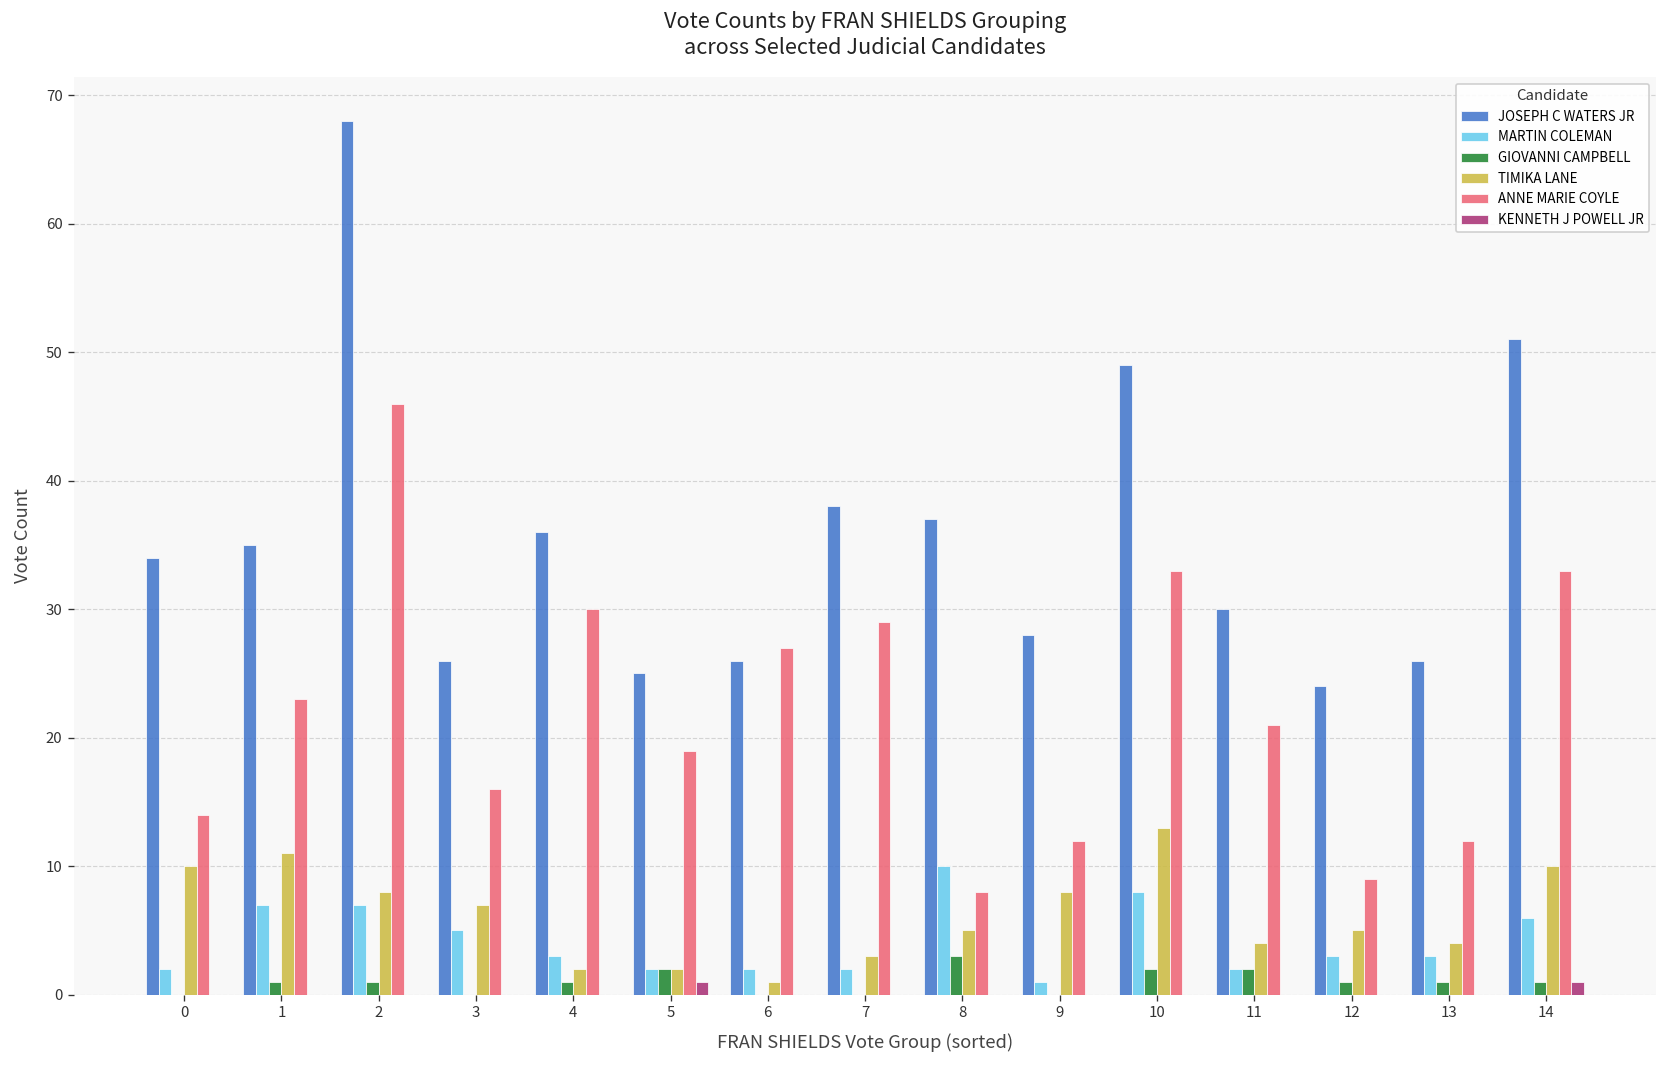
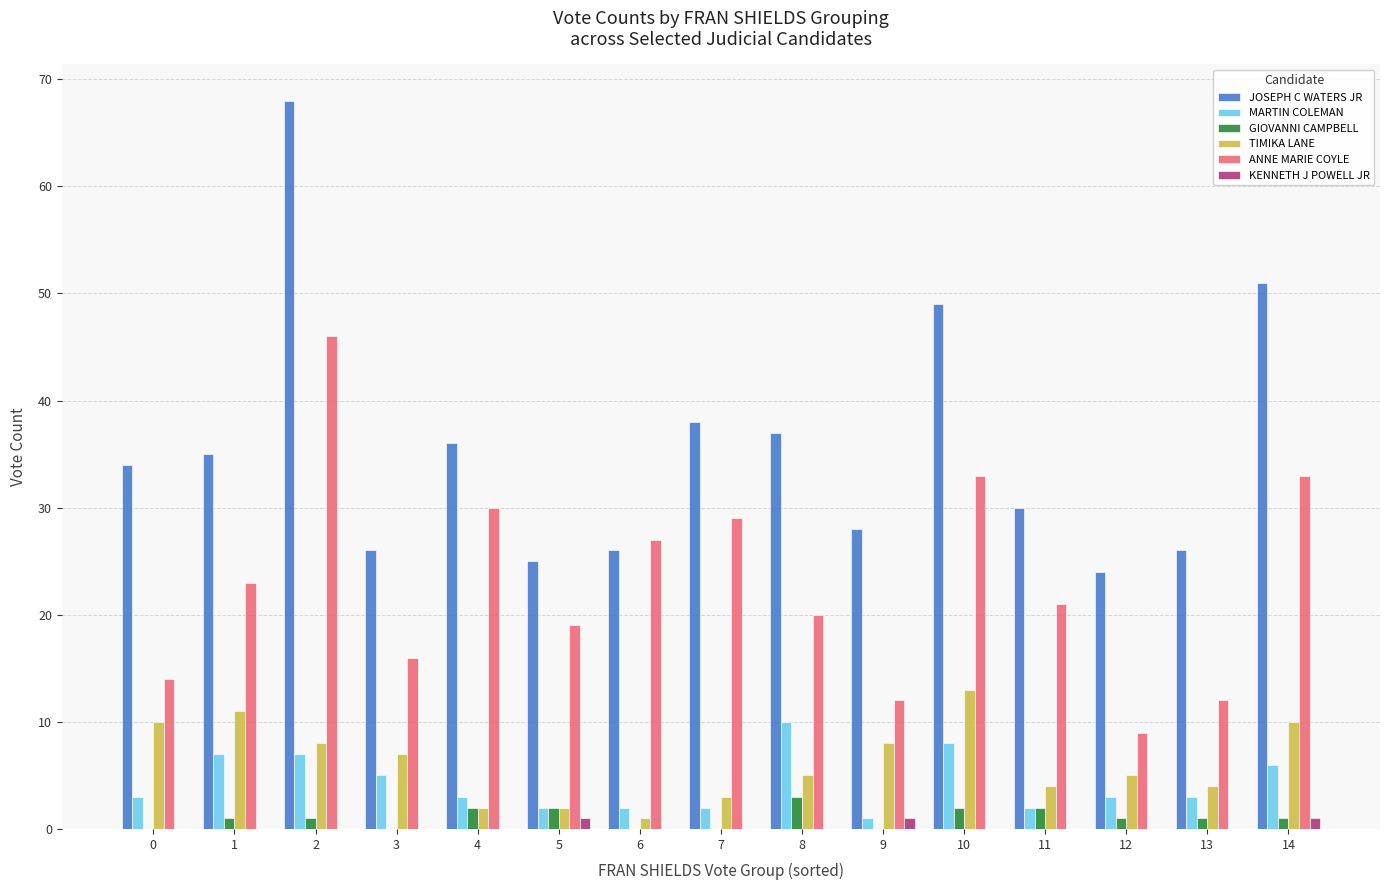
  {
    "JOSEPH C WATERS JR": {
      "0": 34,
      "1": 35,
      "2": 68,
      "3": 26,
      "4": 36,
      "5": 25,
      "6": 26,
      "7": 38,
      "8": 37,
      "9": 28,
      "10": 49,
      "11": 30,
      "12": 24,
      "13": 26,
      "14": 51
    },
    "MARTIN COLEMAN": {
-     "0": 2,
+     "0": 3,
      "1": 7,
      "2": 7,
      "3": 5,
      "4": 3,
      "5": 2,
      "6": 2,
      "7": 2,
      "8": 10,
      "9": 1,
      "10": 8,
      "11": 2,
      "12": 3,
      "13": 3,
      "14": 6
    },
    "GIOVANNI CAMPBELL": {
      "0": 0,
      "1": 1,
      "2": 1,
      "3": 0,
-     "4": 1,
+     "4": 2,
      "5": 2,
      "6": 0,
      "7": 0,
      "8": 3,
      "9": 0,
      "10": 2,
      "11": 2,
      "12": 1,
      "13": 1,
      "14": 1
    },
    "TIMIKA LANE": {
      "0": 10,
      "1": 11,
      "2": 8,
      "3": 7,
      "4": 2,
      "5": 2,
      "6": 1,
      "7": 3,
      "8": 5,
      "9": 8,
      "10": 13,
      "11": 4,
      "12": 5,
      "13": 4,
      "14": 10
    },
    "ANNE MARIE COYLE": {
      "0": 14,
      "1": 23,
      "2": 46,
      "3": 16,
      "4": 30,
      "5": 19,
      "6": 27,
      "7": 29,
-     "8": 8,
+     "8": 20,
      "9": 12,
      "10": 33,
      "11": 21,
      "12": 9,
      "13": 12,
      "14": 33
    },
    "KENNETH J POWELL JR": {
      "0": 0,
      "1": 0,
      "2": 0,
      "3": 0,
      "4": 0,
      "5": 1,
      "6": 0,
      "7": 0,
      "8": 0,
-     "9": 0,
+     "9": 1,
      "10": 0,
      "11": 0,
      "12": 0,
      "13": 0,
      "14": 1
    }
  }
